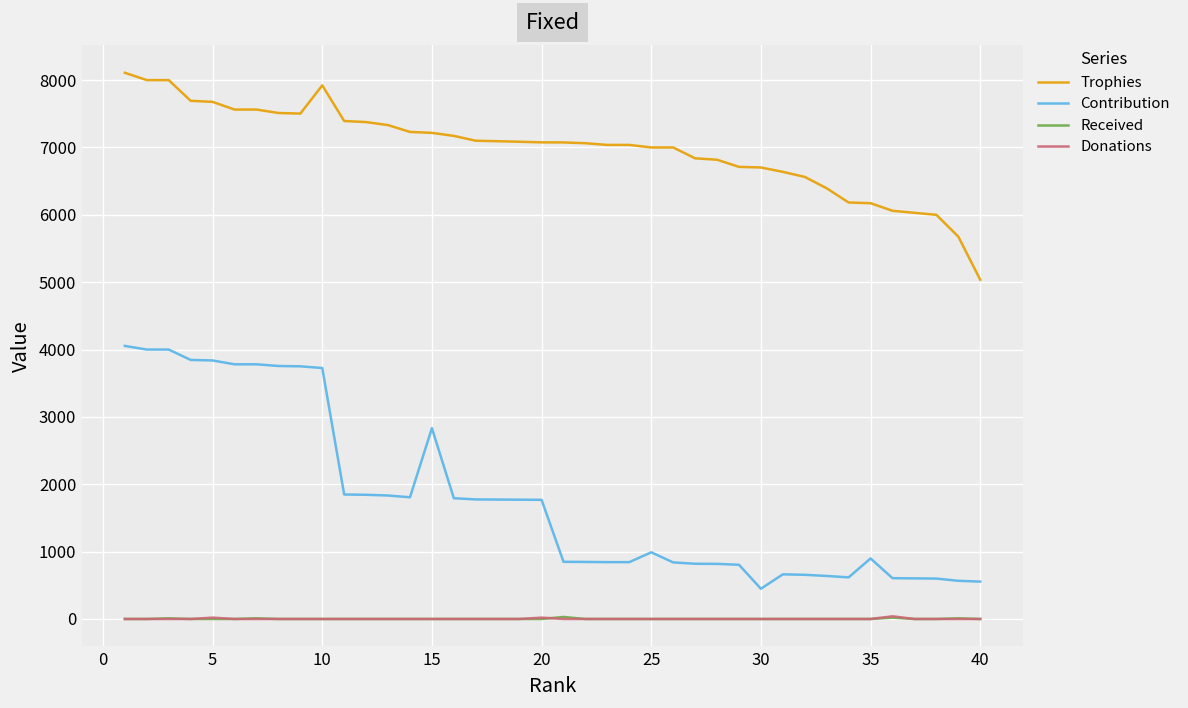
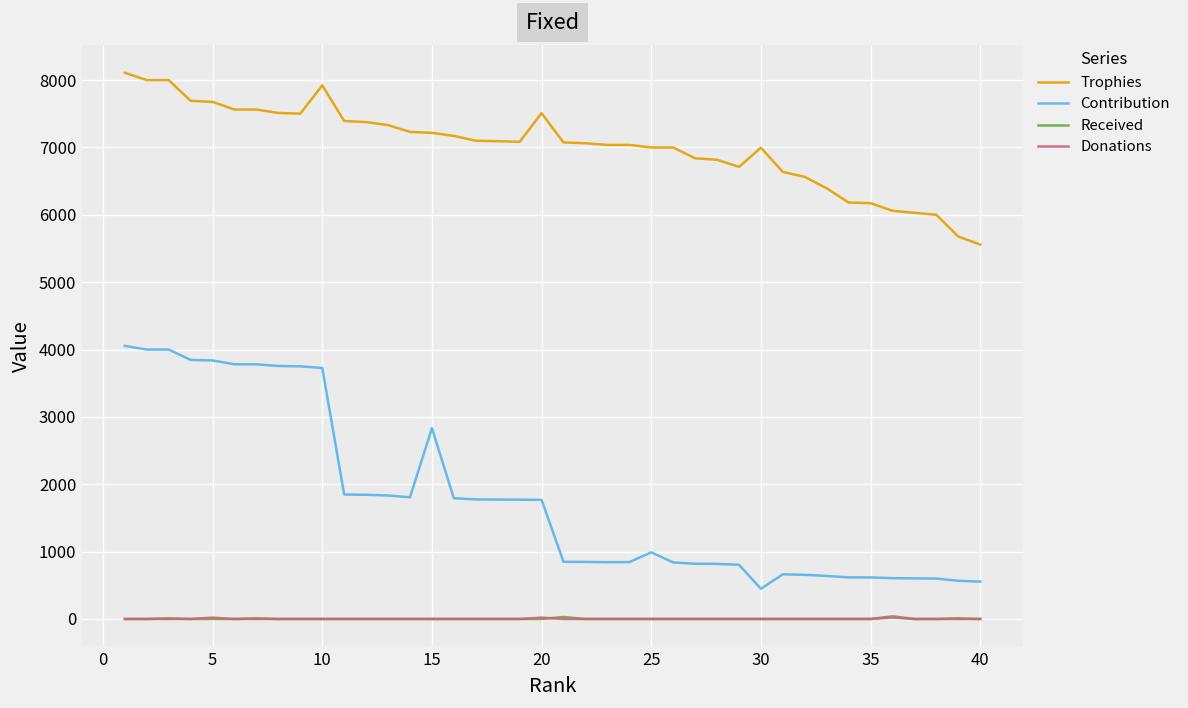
  {
    "Trophies": {
      "5": 7700,
      "10": 7900,
      "15": 7200,
-     "20": 7100,
+     "20": 7500,
      "25": 7000,
-     "30": 6700,
+     "30": 7000,
      "35": 6200,
-     "40": 5000
+     "40": 5600
    },
    "Contribution": {
      "5": 3800,
      "10": 3700,
      "15": 2800,
      "20": 1800,
      "25": 1000,
      "30": 400,
-     "35": 900,
+     "35": 600,
      "40": 600
    }
  }
